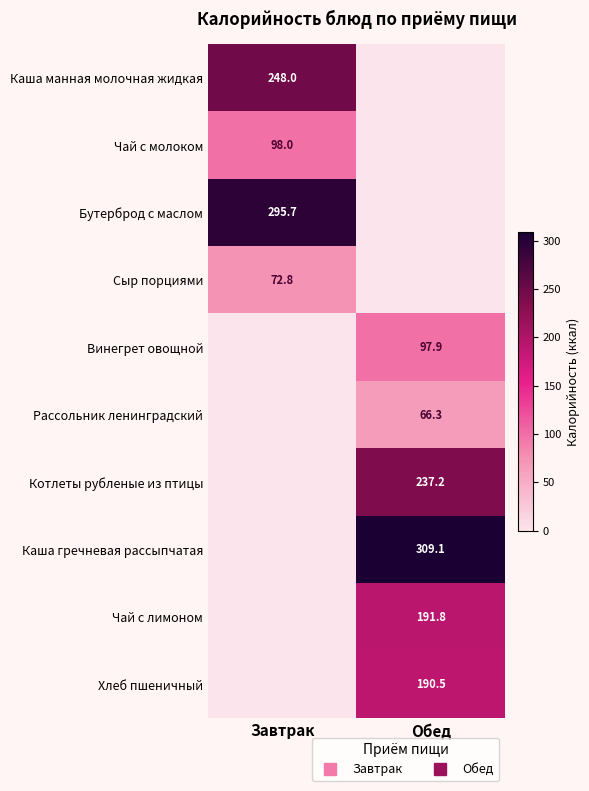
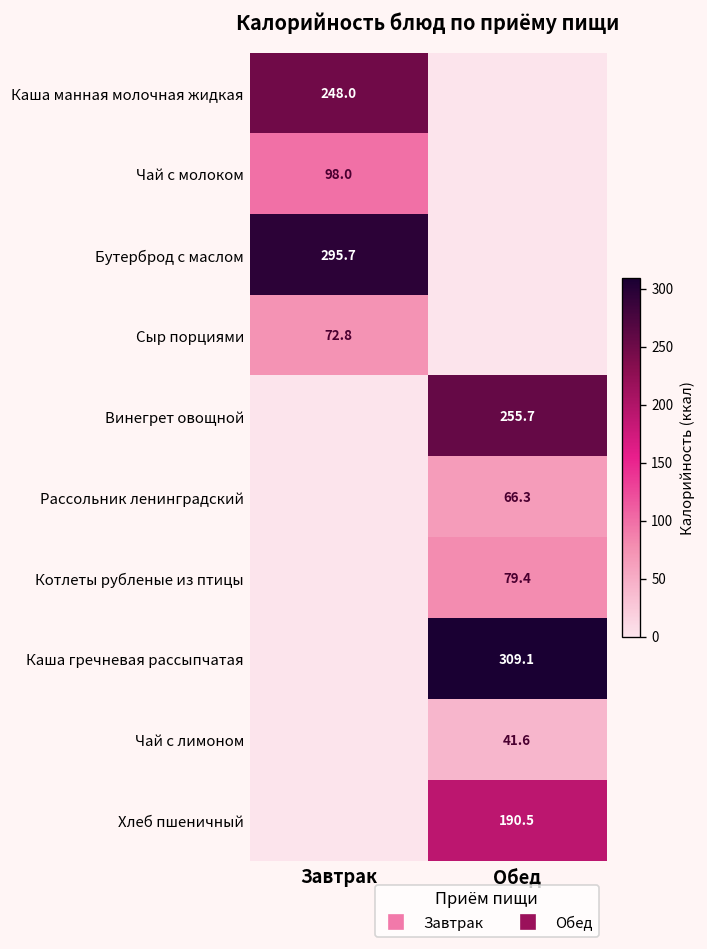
  {
    "Каша манная молочная жидкая": {
      "Завтрак": 248.0
    },
    "Чай с молоком": {
      "Завтрак": 98.0
    },
    "Бутерброд с маслом": {
      "Завтрак": 295.7
    },
    "Сыр порциями": {
      "Завтрак": 72.8
    },
    "Винегрет овощной": {
-     "Обед": 97.9
+     "Обед": 255.7
    },
    "Рассольник ленинградский": {
      "Обед": 66.3
    },
    "Котлеты рубленые из птицы": {
-     "Обед": 237.2
+     "Обед": 79.4
    },
    "Каша гречневая рассыпчатая": {
      "Обед": 309.1
    },
    "Чай с лимоном": {
-     "Обед": 191.8
+     "Обед": 41.6
    },
    "Хлеб пшеничный": {
      "Обед": 190.5
    }
  }
